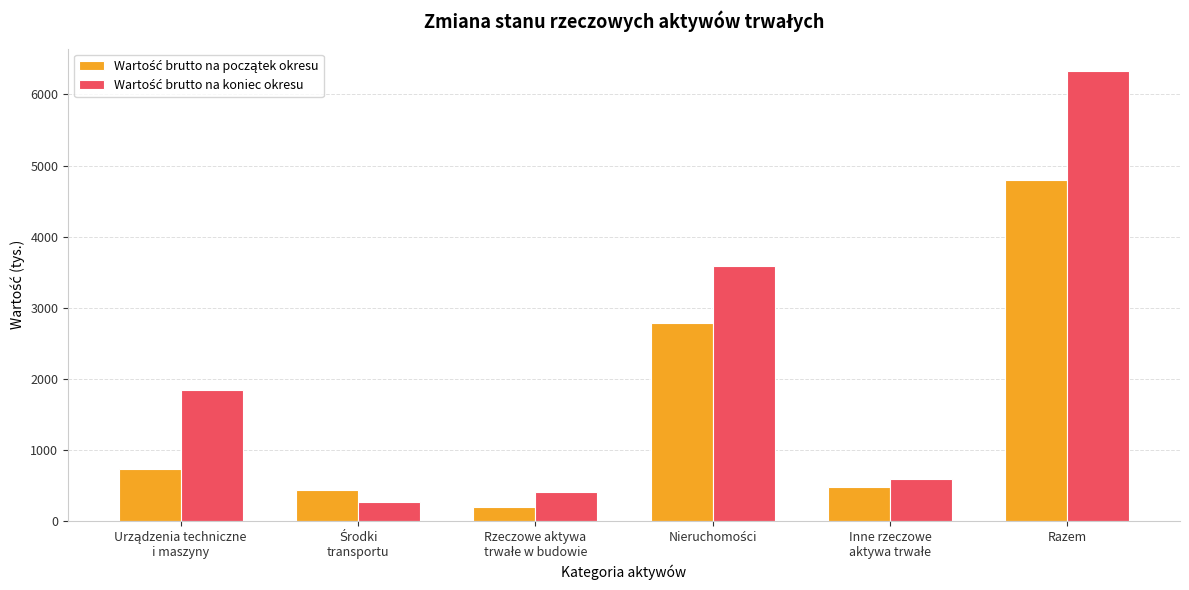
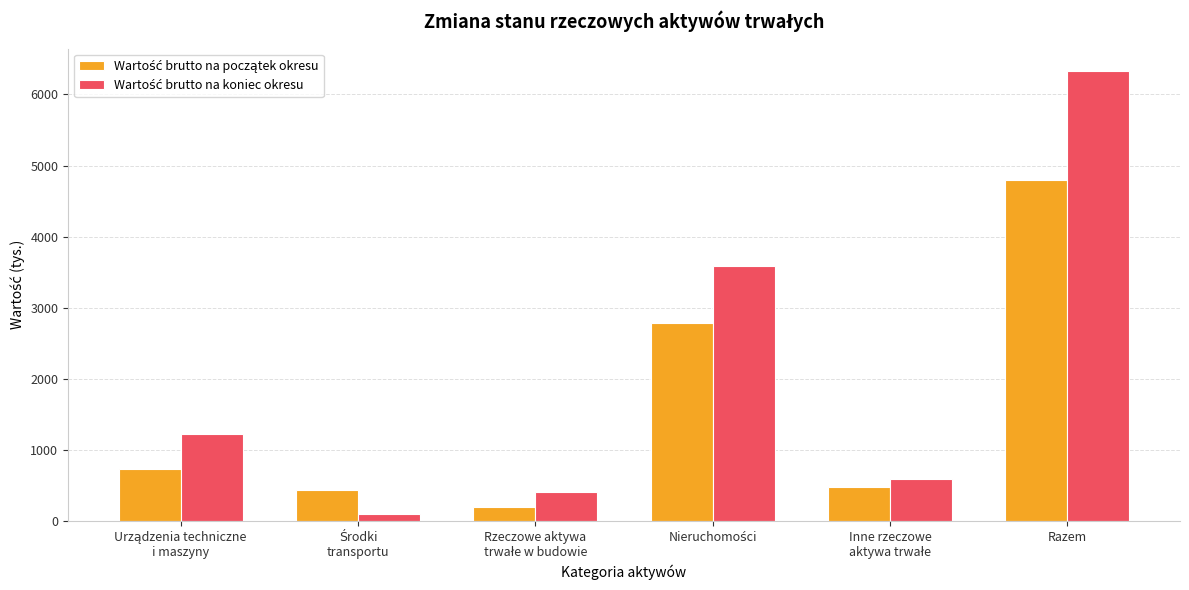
  {
    "Wartość brutto na początek okresu": {
      "Urządzenia techniczne i maszyny": 700,
      "Środki transportu": 400,
      "Rzeczowe aktywa trwałe w budowie": 200,
      "Nieruchomości": 2800,
      "Inne rzeczowe aktywa trwałe": 500,
      "Razem": 4800
    },
    "Wartość brutto na koniec okresu": {
-     "Urządzenia techniczne i maszyny": 1800,
-     "Środki transportu": 300,
+     "Urządzenia techniczne i maszyny": 1200,
+     "Środki transportu": 100,
      "Rzeczowe aktywa trwałe w budowie": 400,
      "Nieruchomości": 3600,
      "Inne rzeczowe aktywa trwałe": 600,
      "Razem": 6300
    }
  }
